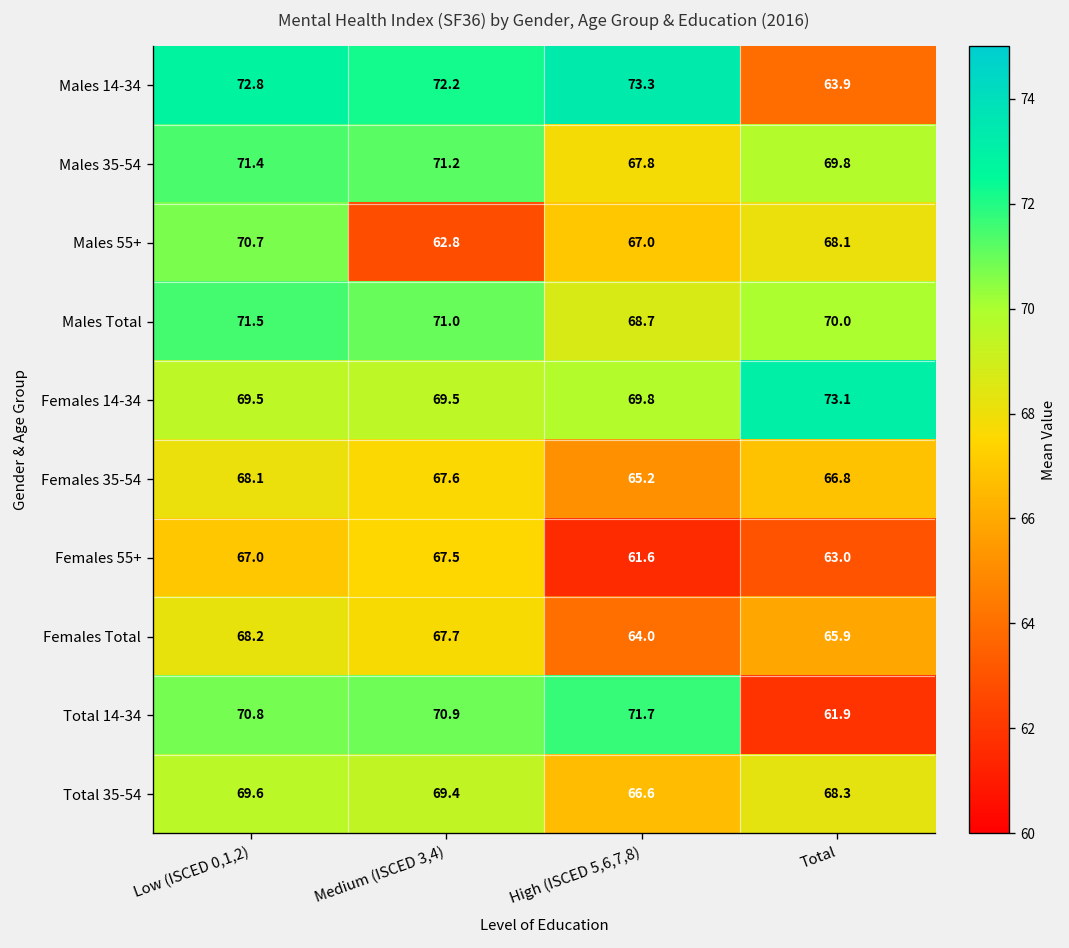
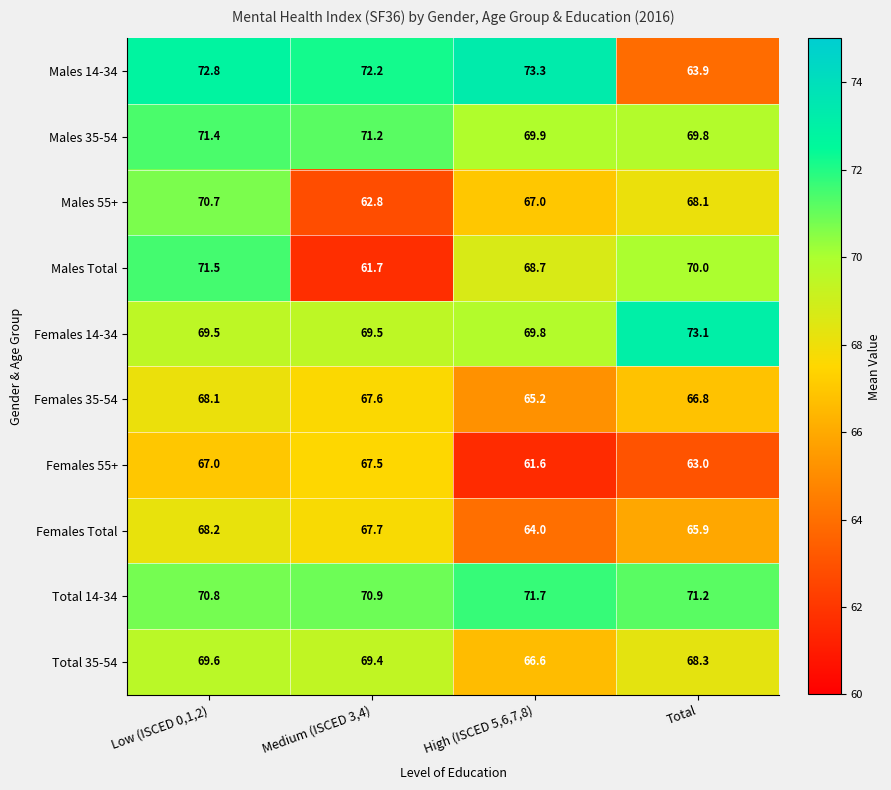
  {
    "Males 14-34": {
      "Low (ISCED 0,1,2)": 72.8,
      "Medium (ISCED 3,4)": 72.2,
      "High (ISCED 5,6,7,8)": 73.3,
      "Total": 63.9
    },
    "Males 35-54": {
      "Low (ISCED 0,1,2)": 71.4,
      "Medium (ISCED 3,4)": 71.2,
-     "High (ISCED 5,6,7,8)": 67.8,
+     "High (ISCED 5,6,7,8)": 69.9,
      "Total": 69.8
    },
    "Males 55+": {
      "Low (ISCED 0,1,2)": 70.7,
      "Medium (ISCED 3,4)": 62.8,
      "High (ISCED 5,6,7,8)": 67.0,
      "Total": 68.1
    },
    "Males Total": {
      "Low (ISCED 0,1,2)": 71.5,
-     "Medium (ISCED 3,4)": 71.0,
+     "Medium (ISCED 3,4)": 61.7,
      "High (ISCED 5,6,7,8)": 68.7,
      "Total": 70.0
    },
    "Females 14-34": {
      "Low (ISCED 0,1,2)": 69.5,
      "Medium (ISCED 3,4)": 69.5,
      "High (ISCED 5,6,7,8)": 69.8,
      "Total": 73.1
    },
    "Females 35-54": {
      "Low (ISCED 0,1,2)": 68.1,
      "Medium (ISCED 3,4)": 67.6,
      "High (ISCED 5,6,7,8)": 65.2,
      "Total": 66.8
    },
    "Females 55+": {
      "Low (ISCED 0,1,2)": 67.0,
      "Medium (ISCED 3,4)": 67.5,
      "High (ISCED 5,6,7,8)": 61.6,
      "Total": 63.0
    },
    "Females Total": {
      "Low (ISCED 0,1,2)": 68.2,
      "Medium (ISCED 3,4)": 67.7,
      "High (ISCED 5,6,7,8)": 64.0,
      "Total": 65.9
    },
    "Total 14-34": {
      "Low (ISCED 0,1,2)": 70.8,
      "Medium (ISCED 3,4)": 70.9,
      "High (ISCED 5,6,7,8)": 71.7,
-     "Total": 61.9
+     "Total": 71.2
    },
    "Total 35-54": {
      "Low (ISCED 0,1,2)": 69.6,
      "Medium (ISCED 3,4)": 69.4,
      "High (ISCED 5,6,7,8)": 66.6,
      "Total": 68.3
    }
  }
